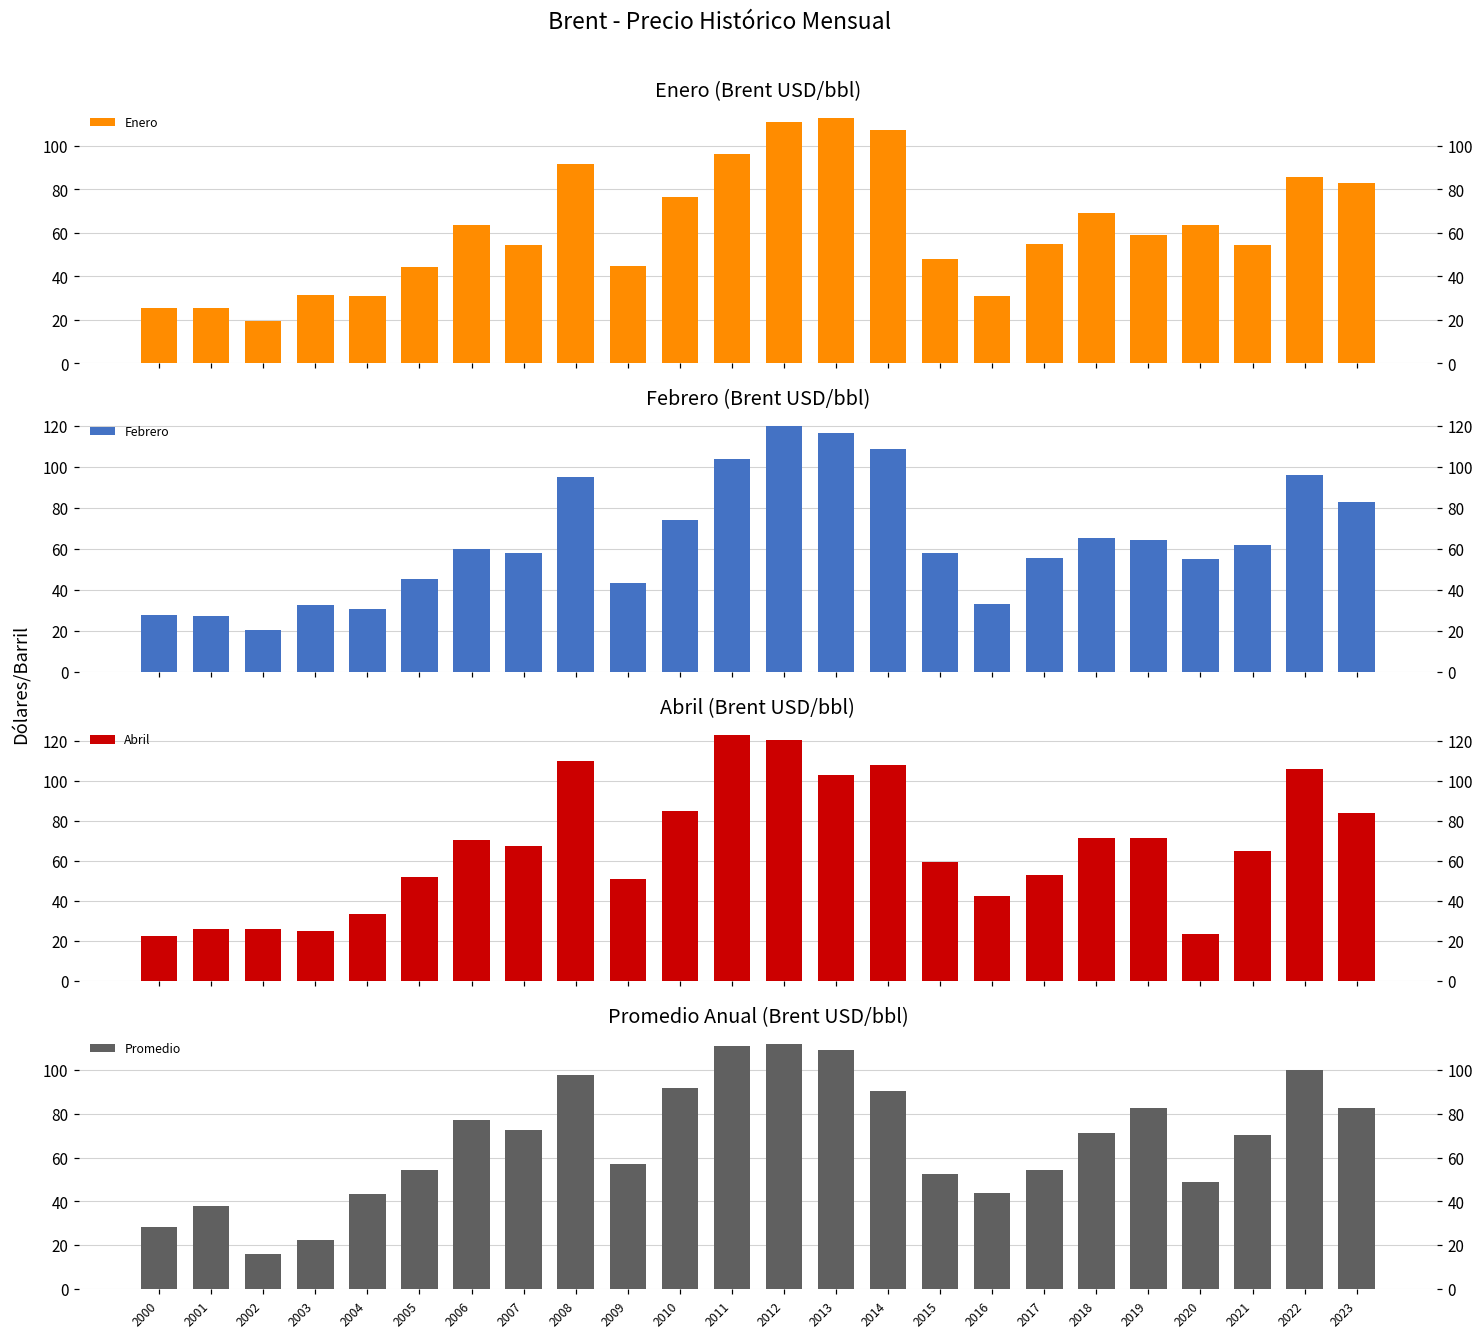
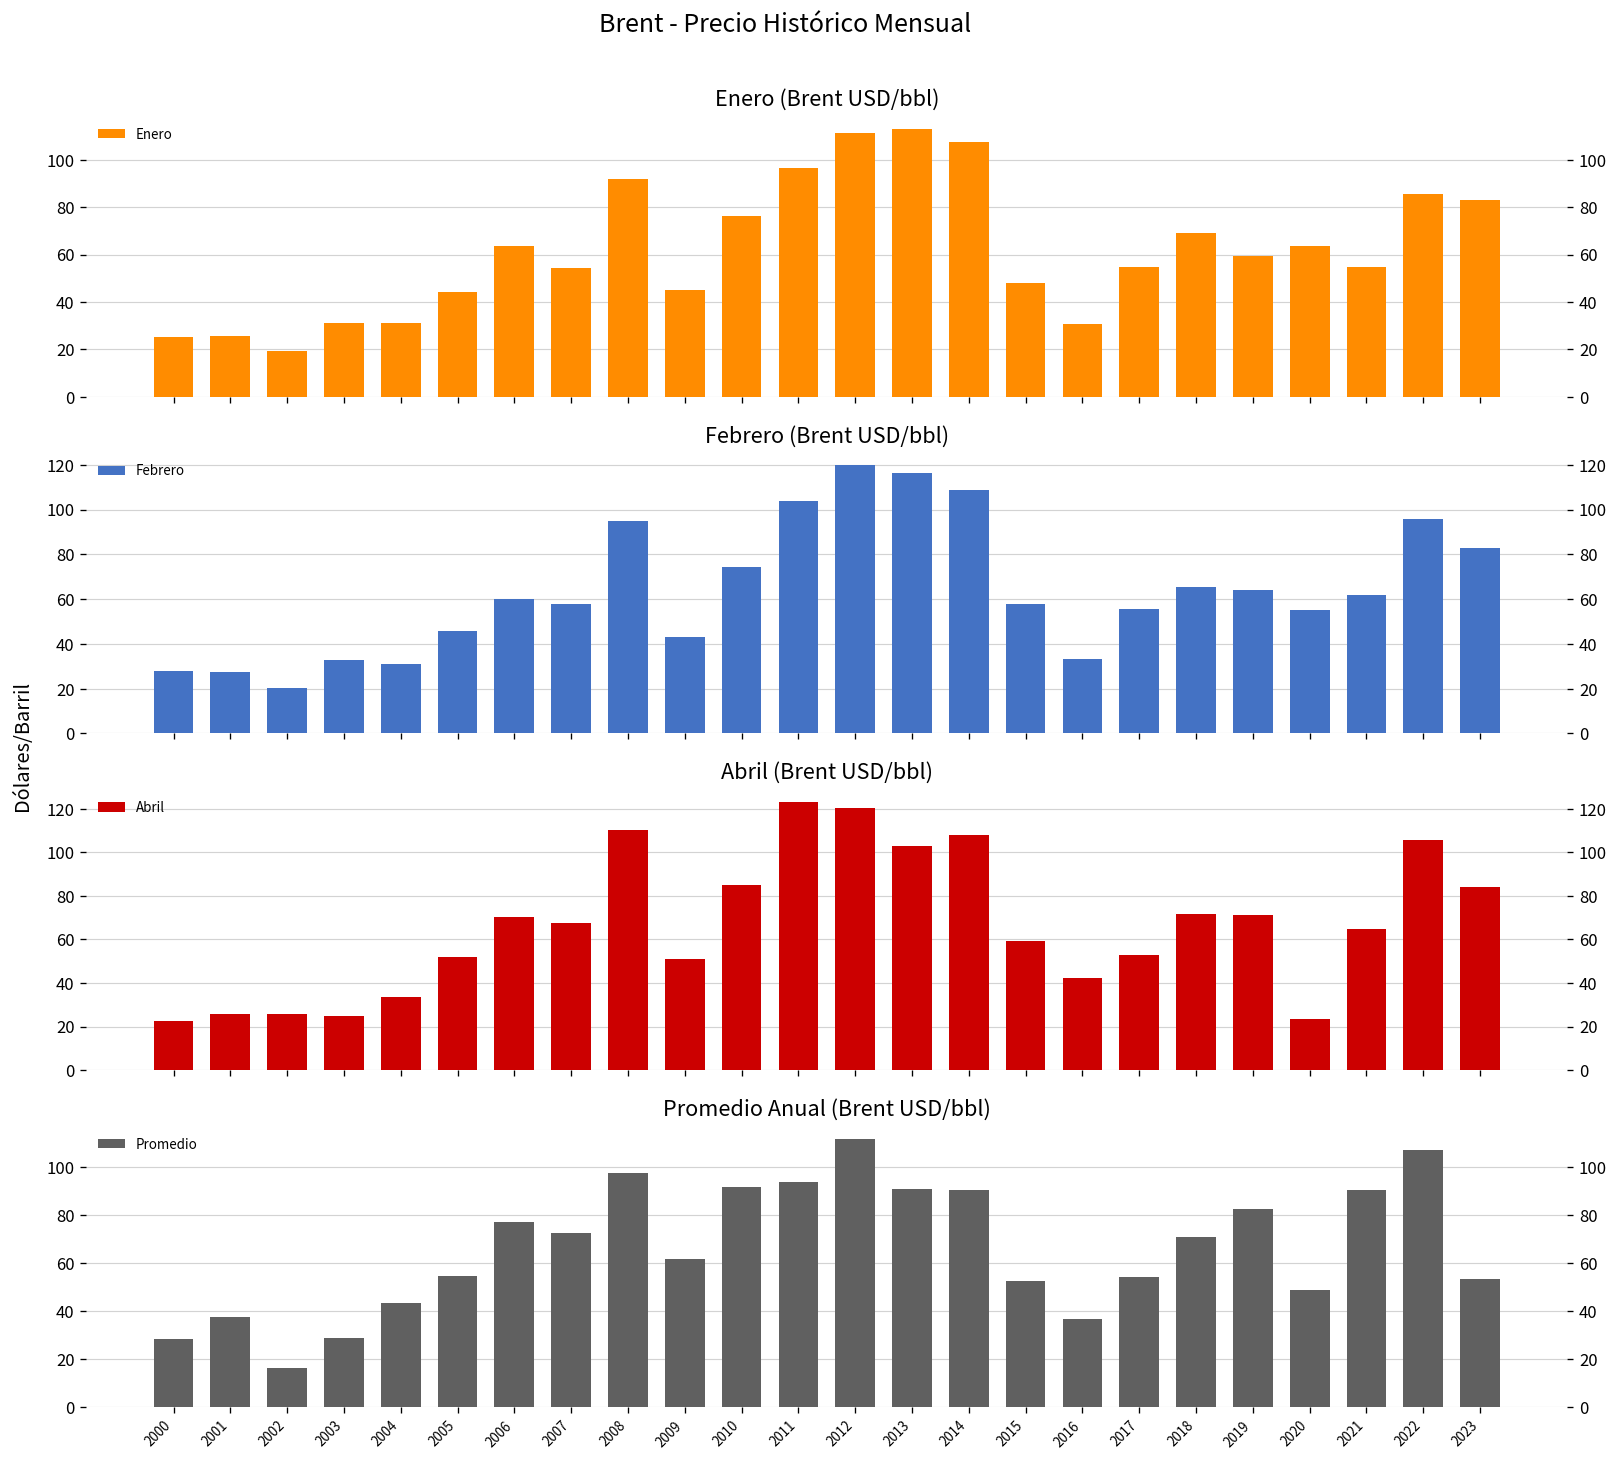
  {
    "Promedio Anual (Brent USD/bbl)": {
      "2000": 28,
      "2001": 38,
      "2002": 16,
-     "2003": 23,
+     "2003": 29,
      "2004": 43,
      "2005": 54,
      "2006": 77,
      "2007": 73,
      "2008": 98,
-     "2009": 57,
+     "2009": 62,
      "2010": 92,
-     "2011": 111,
+     "2011": 94,
      "2012": 112,
-     "2013": 109,
+     "2013": 91,
      "2014": 90,
      "2015": 52,
-     "2016": 44,
+     "2016": 37,
      "2017": 54,
      "2018": 71,
      "2019": 83,
      "2020": 49,
-     "2021": 70,
-     "2022": 100,
-     "2023": 83
+     "2021": 91,
+     "2022": 107,
+     "2023": 53
    }
  }
